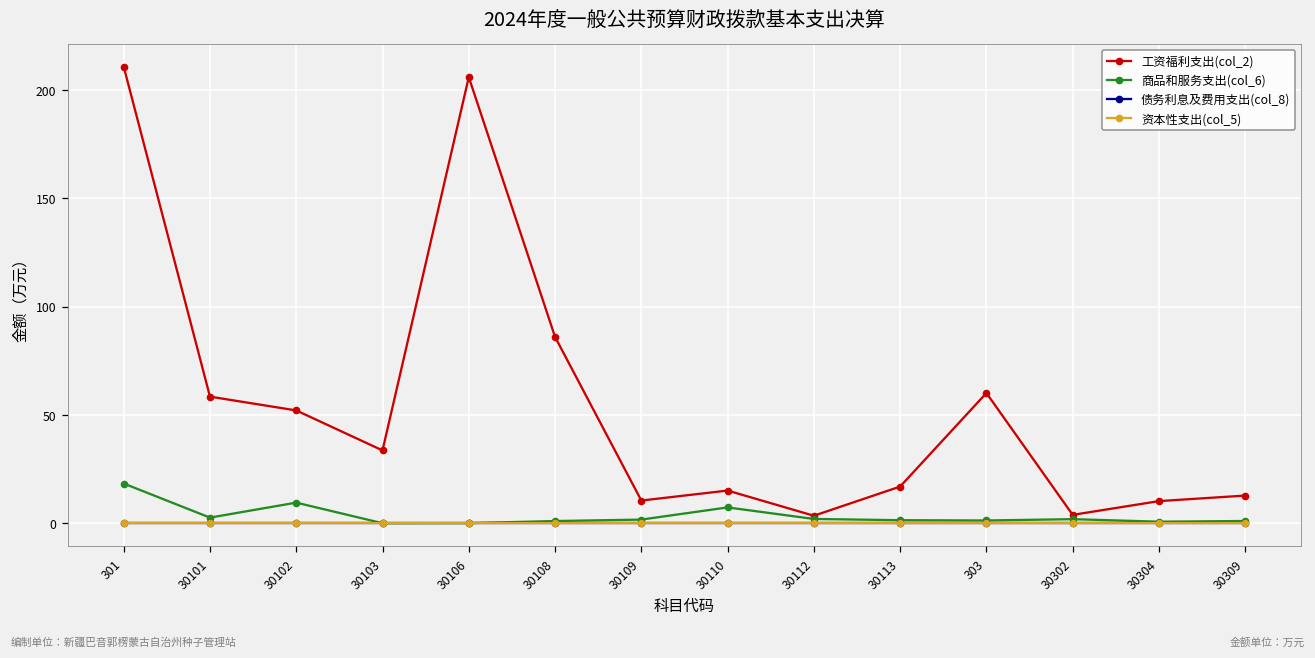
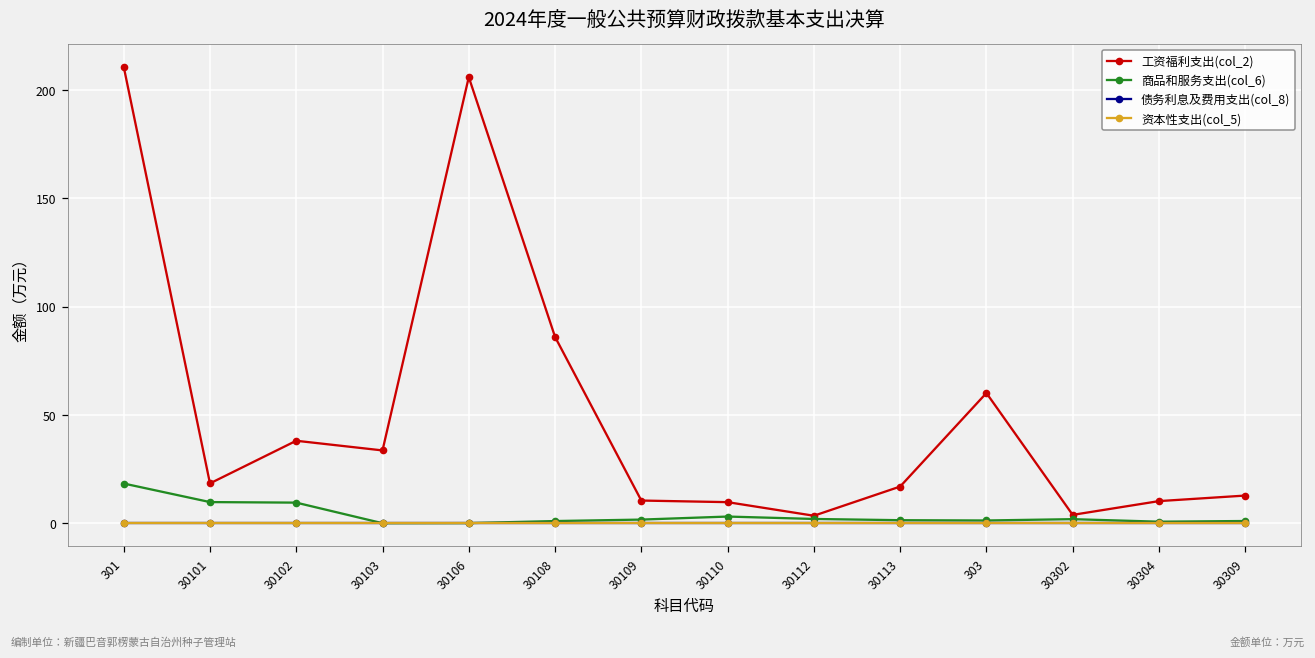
  {
    "工资福利支出(col_2)": {
      "301": 211,
-     "30101": 58,
-     "30102": 52,
+     "30101": 18,
+     "30102": 38,
      "30103": 34,
      "30106": 206,
      "30108": 86,
      "30109": 10,
-     "30110": 15,
+     "30110": 10,
      "30112": 3,
      "30113": 17,
      "303": 60,
      "30302": 4,
      "30304": 10,
      "30309": 13
    },
    "商品和服务支出(col_6)": {
      "301": 18,
-     "30101": 3,
+     "30101": 10,
      "30102": 10,
      "30109": 2,
-     "30110": 7,
+     "30110": 3,
      "30112": 2,
      "30113": 1,
      "30302": 2
    },
    "资本性支出(col_5)": {
      "301": 0,
      "30101": 0,
      "30102": 0,
      "30109": 0,
      "30110": 0,
      "30112": 0,
      "30113": 0,
      "30302": 0
    }
  }
